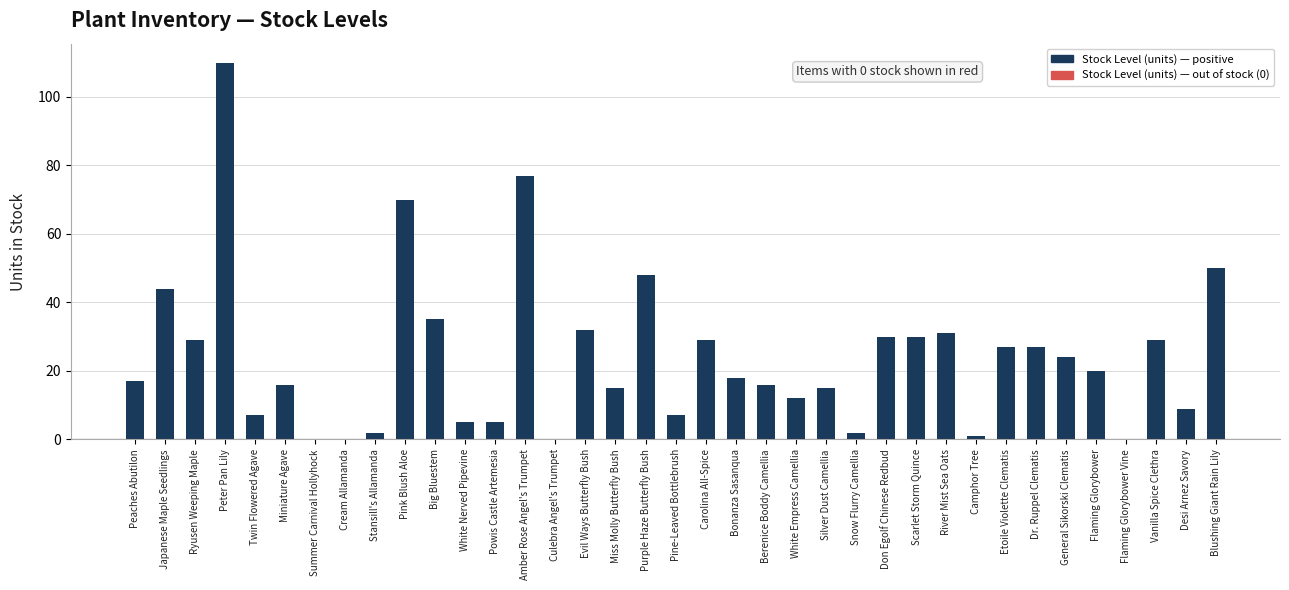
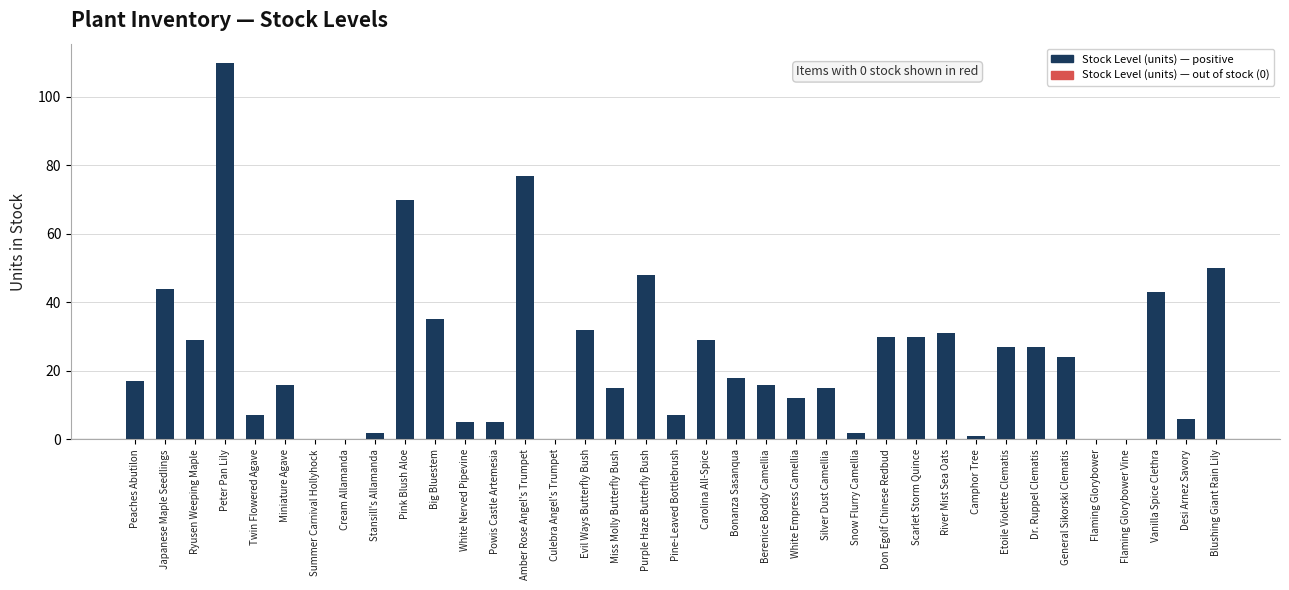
  {
    "Peaches Abutilon": 17,
    "Japanese Maple Seedlings": 44,
    "Ryusen Weeping Maple": 29,
    "Peter Pan Lily": 110,
    "Twin Flowered Agave": 7,
    "Miniature Agave": 16,
    "Summer Carnival Hollyhock": 0,
    "Cream Allamanda": 0,
    "Stansill's Allamanda": 2,
    "Pink Blush Aloe": 70,
    "Big Bluestem": 35,
    "White Nerved Pipevine": 5,
    "Powis Castle Artemesia": 5,
    "Amber Rose Angel's Trumpet": 77,
    "Culebra Angel's Trumpet": 0,
    "Evil Ways Butterfly Bush": 32,
    "Miss Molly Butterfly Bush": 15,
    "Purple Haze Butterfly Bush": 48,
    "Pine-Leaved Bottlebrush": 7,
    "Carolina All-Spice": 29,
    "Bonanza Sasanqua": 18,
    "Berenice Boddy Camellia": 16,
    "White Empress Camellia": 12,
    "Silver Dust Camellia": 15,
    "Snow Flurry Camellia": 2,
    "Don Egolf Chinese Redbud": 30,
    "Scarlet Storm Quince": 30,
    "River Mist Sea Oats": 31,
    "Camphor Tree": 1,
    "Etoile Violette Clematis": 27,
    "Dr. Ruppel Clematis": 27,
    "General Sikorski Clematis": 24,
-   "Flaming Glorybower": 20,
+   "Flaming Glorybower": 0,
    "Flaming Glorybower Vine": 0,
-   "Vanilla Spice Clethra": 29,
-   "Desi Arnez Savory": 9,
+   "Vanilla Spice Clethra": 43,
+   "Desi Arnez Savory": 6,
    "Blushing Giant Rain Lily": 50
  }
